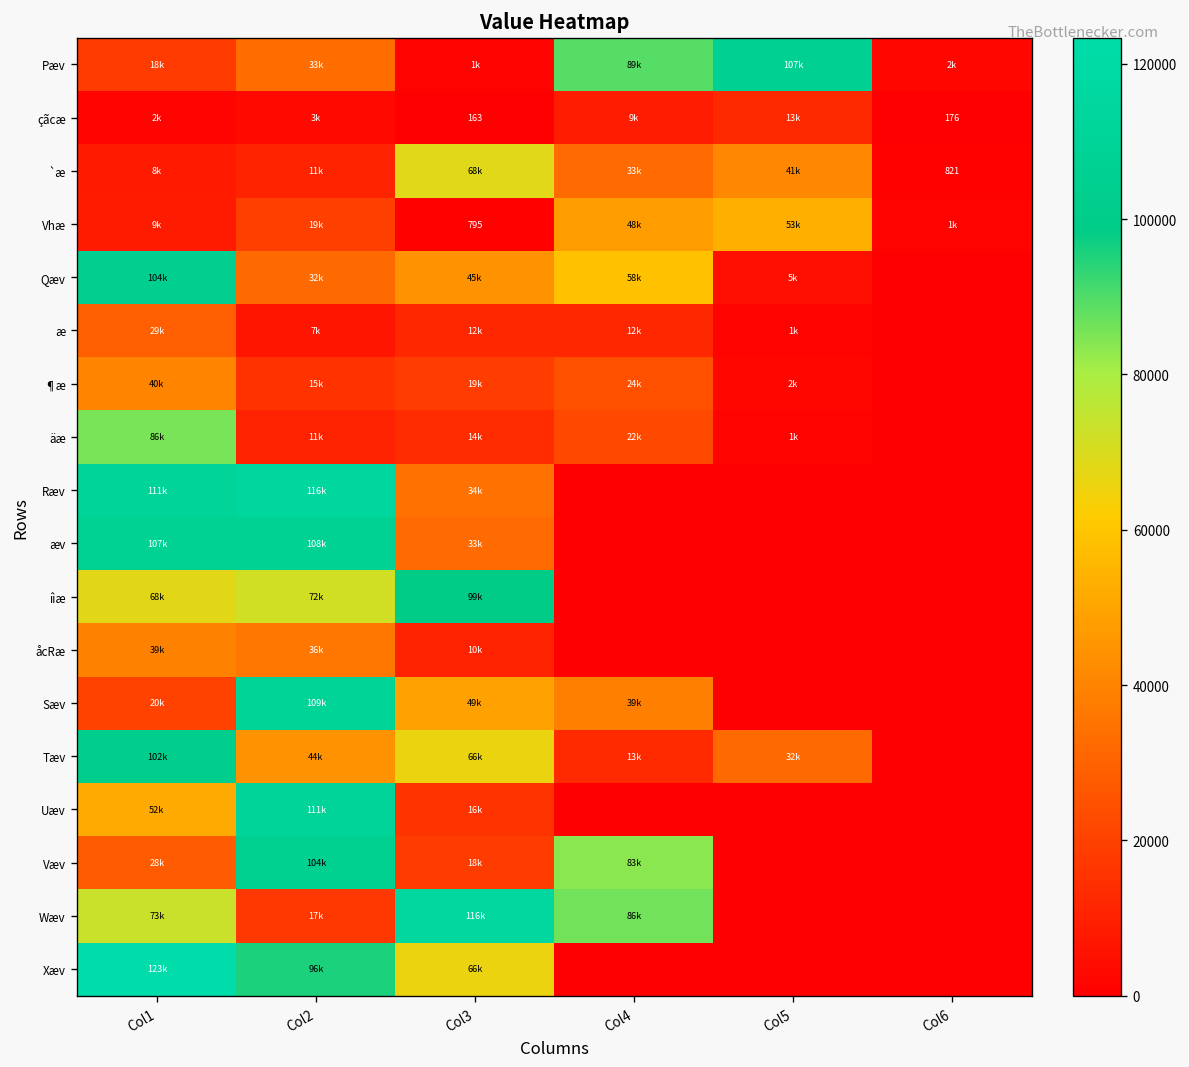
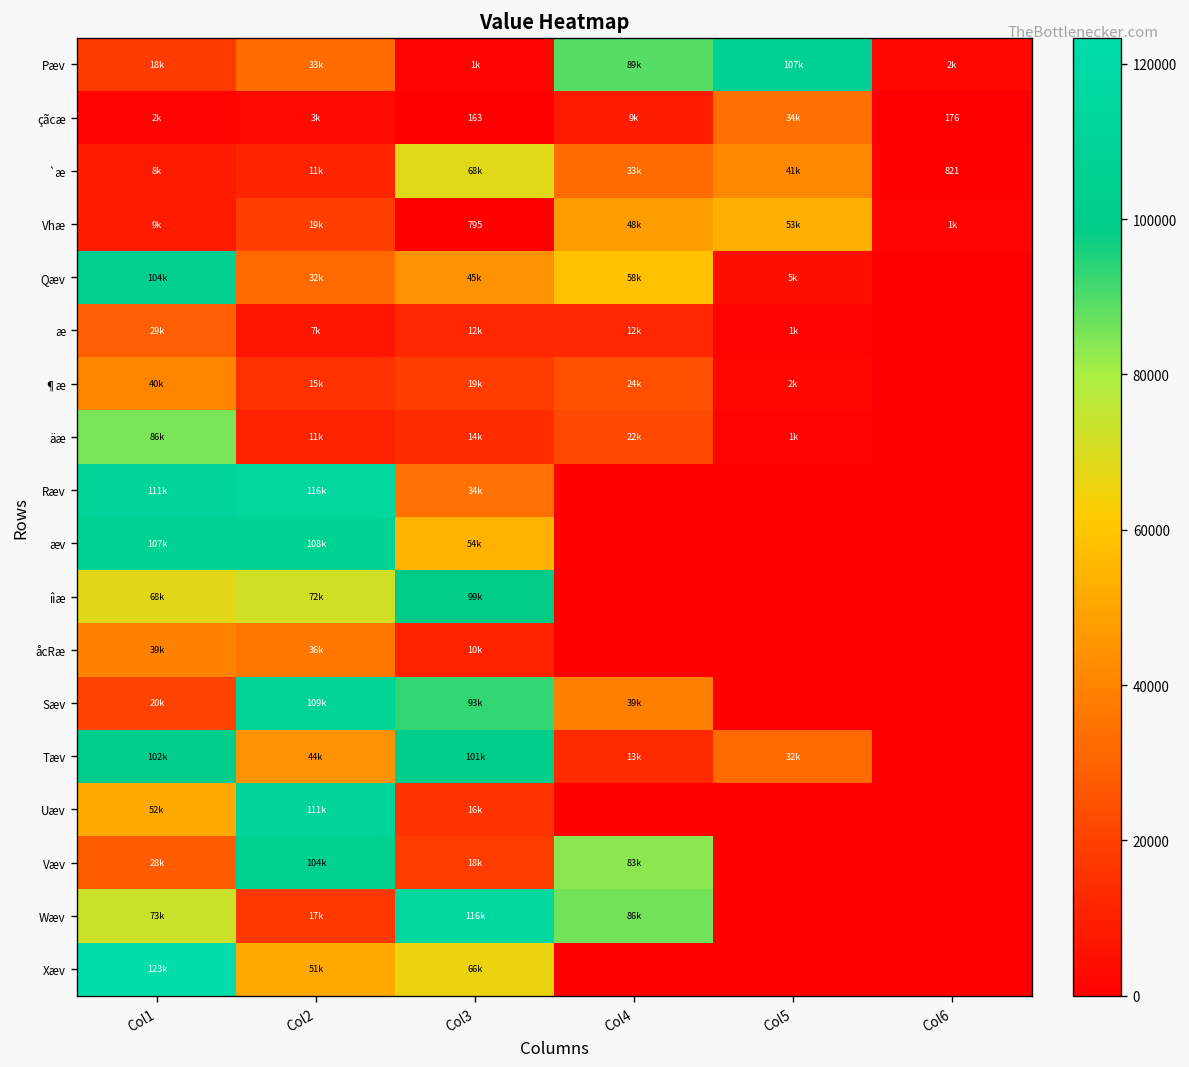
  {
    "Pæv": {
      "Col1": "18k",
      "Col2": "33k",
      "Col3": "1k",
      "Col4": "89k",
      "Col5": "107k",
      "Col6": "2k"
    },
    "çãcæ": {
      "Col1": "2k",
      "Col2": "3k",
      "Col3": "163",
      "Col4": "9k",
-     "Col5": "13k",
+     "Col5": "34k",
      "Col6": "176"
    },
    "`æ": {
      "Col1": "8k",
      "Col2": "11k",
      "Col3": "68k",
      "Col4": "33k",
      "Col5": "41k",
      "Col6": "821"
    },
    "Vhæ": {
      "Col1": "9k",
      "Col2": "19k",
      "Col3": "795",
      "Col4": "48k",
      "Col5": "53k",
      "Col6": "1k"
    },
    "Qæv": {
      "Col1": "104k",
      "Col2": "32k",
      "Col3": "45k",
      "Col4": "58k",
      "Col5": "5k"
    },
    "æ": {
      "Col1": "29k",
      "Col2": "7k",
      "Col3": "12k",
      "Col4": "12k",
      "Col5": "1k"
    },
    "¶æ": {
      "Col1": "40k",
      "Col2": "15k",
      "Col3": "19k",
      "Col4": "24k",
      "Col5": "2k"
    },
    "äæ": {
      "Col1": "86k",
      "Col2": "11k",
      "Col3": "14k",
      "Col4": "22k",
      "Col5": "1k"
    },
    "Ræv": {
      "Col1": "111k",
      "Col2": "116k",
      "Col3": "34k"
    },
    "æv": {
      "Col1": "107k",
      "Col2": "108k",
-     "Col3": "33k"
+     "Col3": "54k"
    },
    "iìæ": {
      "Col1": "68k",
      "Col2": "72k",
      "Col3": "99k"
    },
    "åcRæ": {
      "Col1": "39k",
      "Col2": "36k",
      "Col3": "10k"
    },
    "Sæv": {
      "Col1": "20k",
      "Col2": "109k",
-     "Col3": "49k",
+     "Col3": "93k",
      "Col4": "39k"
    },
    "Tæv": {
      "Col1": "102k",
      "Col2": "44k",
-     "Col3": "66k",
+     "Col3": "101k",
      "Col4": "13k",
      "Col5": "32k"
    },
    "Uæv": {
      "Col1": "52k",
      "Col2": "111k",
      "Col3": "16k"
    },
    "Væv": {
      "Col1": "28k",
      "Col2": "104k",
      "Col3": "18k",
      "Col4": "83k"
    },
    "Wæv": {
      "Col1": "73k",
      "Col2": "17k",
      "Col3": "116k",
      "Col4": "86k"
    },
    "Xæv": {
      "Col1": "123k",
-     "Col2": "96k",
+     "Col2": "51k",
      "Col3": "66k"
    }
  }
